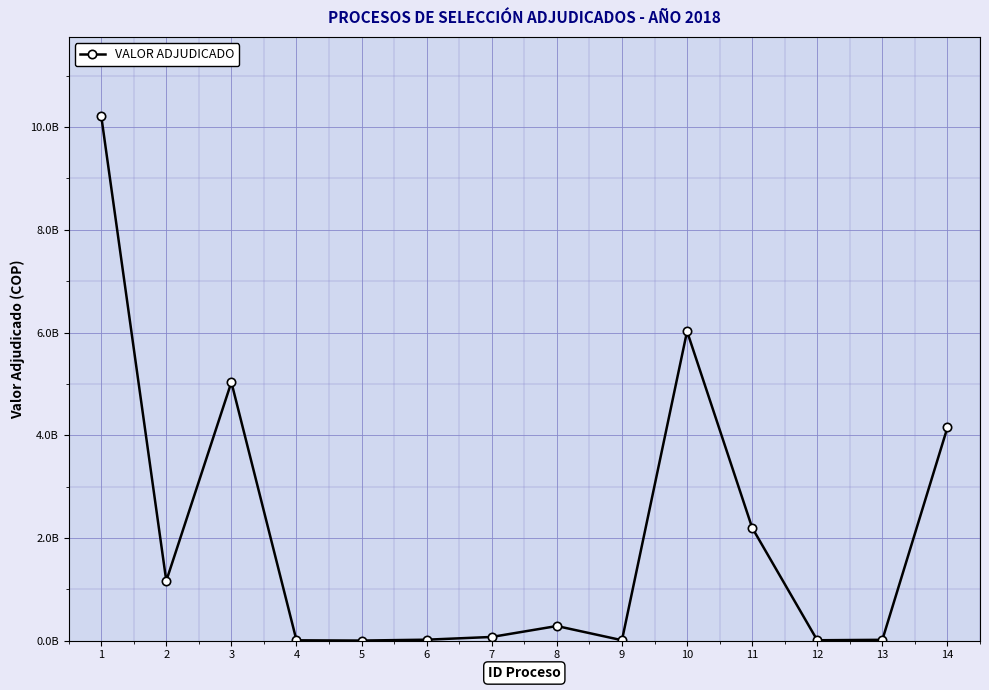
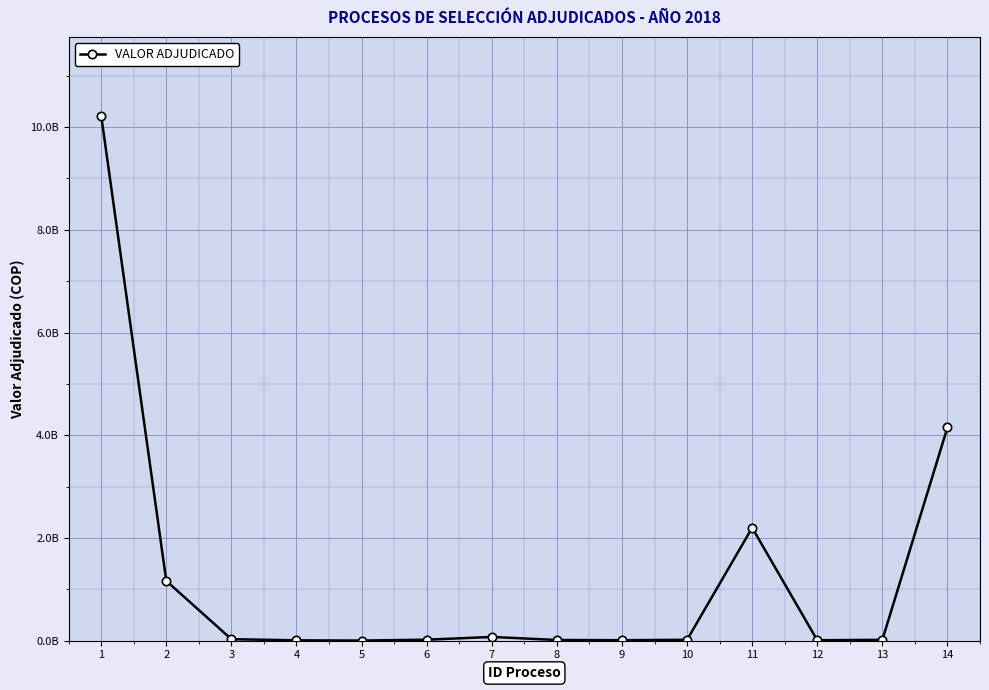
  {
    "1": 10200000000,
    "2": 1200000000,
-   "3": 5000000000,
+   "3": 0,
    "4": 0,
    "5": 0,
    "6": 0,
    "7": 100000000,
-   "8": 300000000,
+   "8": 0,
    "9": 0,
-   "10": 6000000000,
+   "10": 0,
    "11": 2200000000,
    "12": 0,
    "13": 0,
    "14": 4200000000
  }
